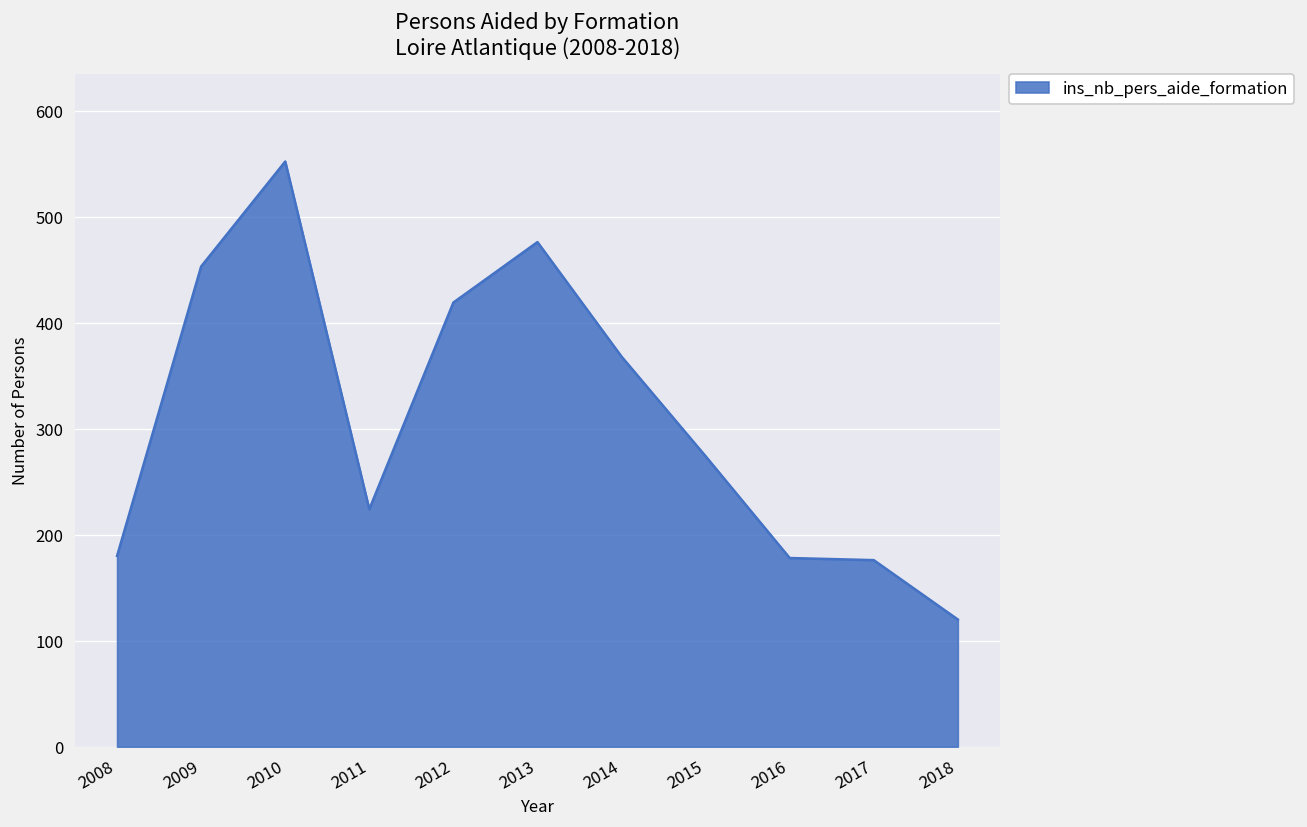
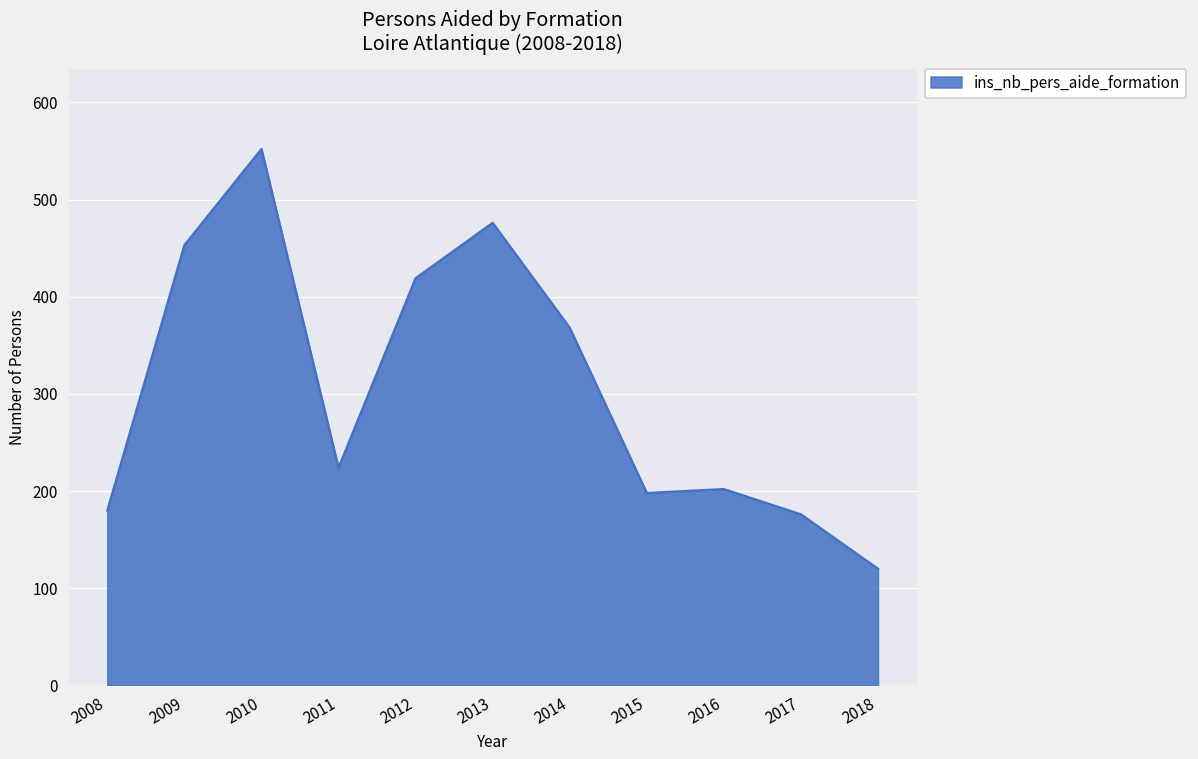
  {
    "2008": 180,
    "2009": 450,
    "2010": 550,
    "2011": 220,
    "2012": 420,
    "2013": 480,
    "2014": 370,
-   "2015": 270,
-   "2016": 180,
+   "2015": 200,
+   "2016": 200,
    "2017": 180,
    "2018": 120
  }
